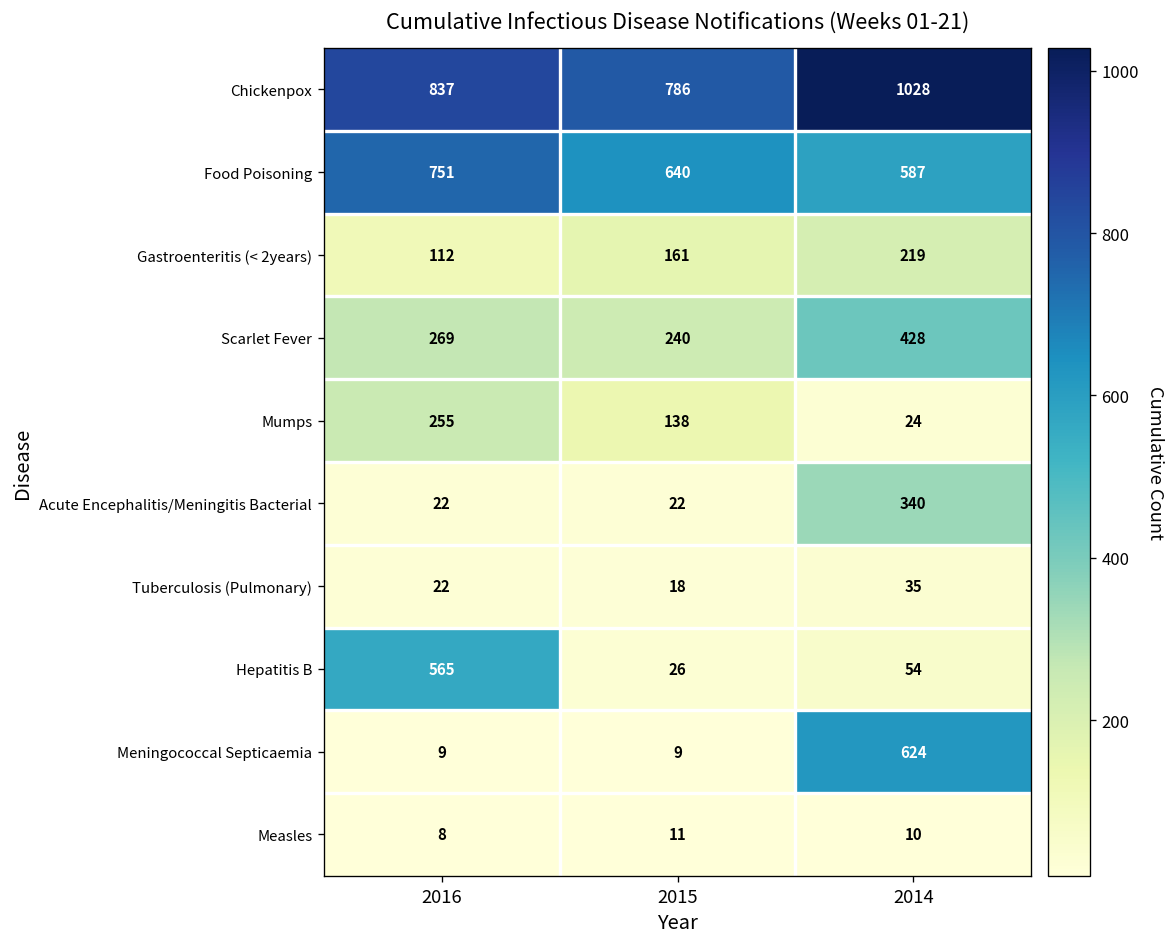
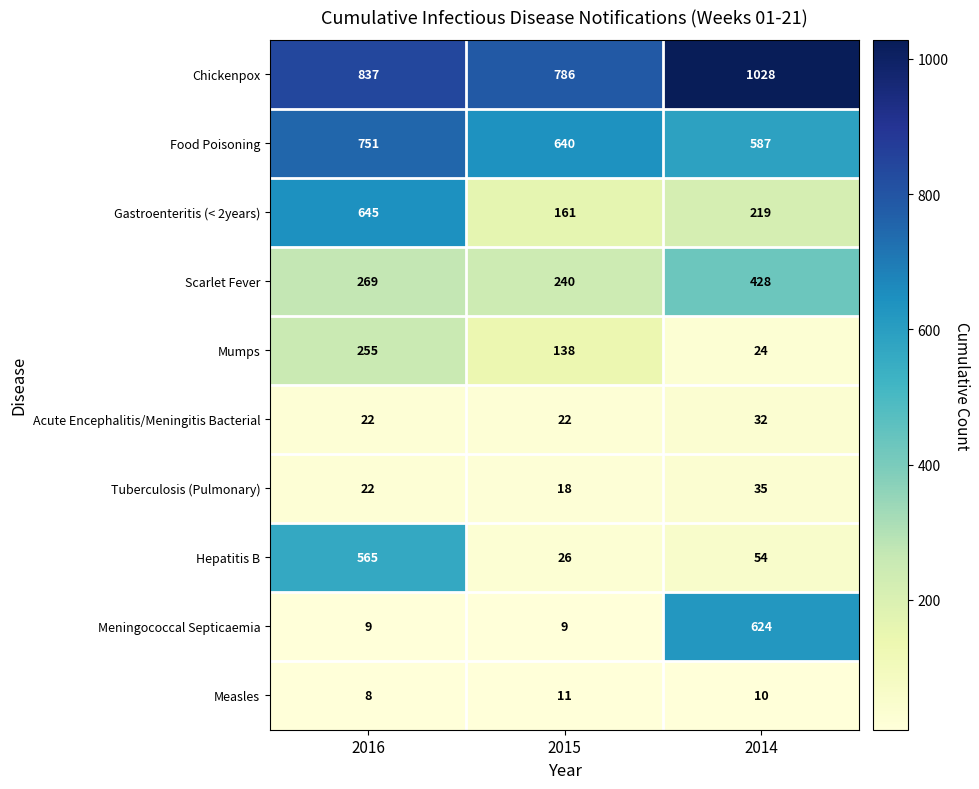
  {
    "Chickenpox": {
      "2016": 837,
      "2015": 786,
      "2014": 1028
    },
    "Food Poisoning": {
      "2016": 751,
      "2015": 640,
      "2014": 587
    },
    "Gastroenteritis (< 2years)": {
-     "2016": 112,
+     "2016": 645,
      "2015": 161,
      "2014": 219
    },
    "Scarlet Fever": {
      "2016": 269,
      "2015": 240,
      "2014": 428
    },
    "Mumps": {
      "2016": 255,
      "2015": 138,
      "2014": 24
    },
    "Acute Encephalitis/Meningitis Bacterial": {
      "2016": 22,
      "2015": 22,
-     "2014": 340
+     "2014": 32
    },
    "Tuberculosis (Pulmonary)": {
      "2016": 22,
      "2015": 18,
      "2014": 35
    },
    "Hepatitis B": {
      "2016": 565,
      "2015": 26,
      "2014": 54
    },
    "Meningococcal Septicaemia": {
      "2016": 9,
      "2015": 9,
      "2014": 624
    },
    "Measles": {
      "2016": 8,
      "2015": 11,
      "2014": 10
    }
  }
